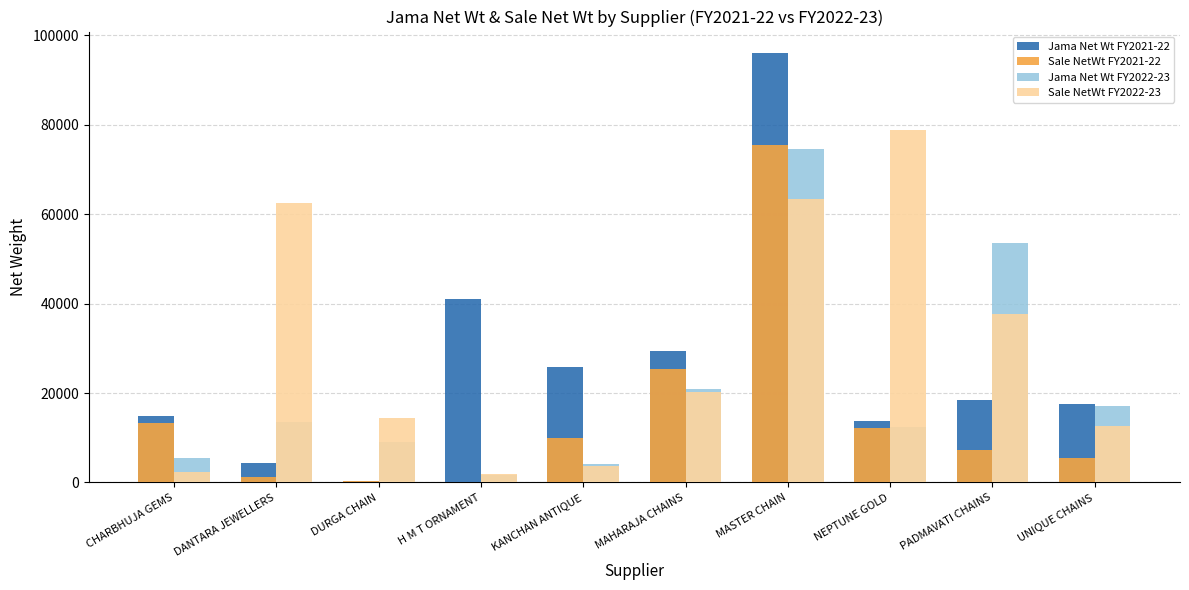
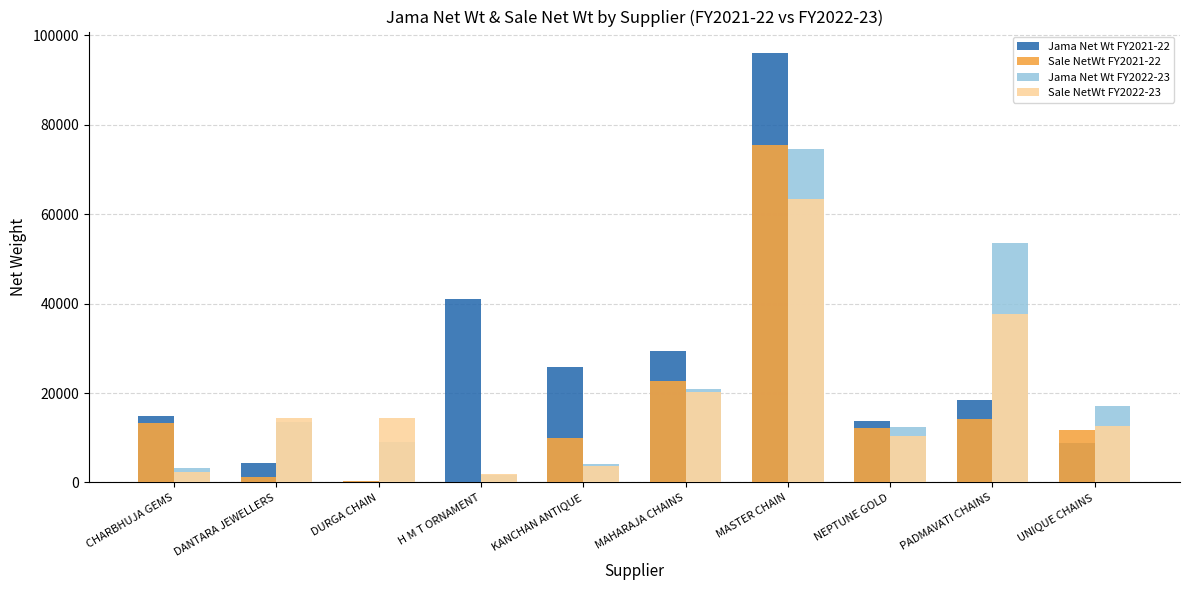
  {
    "Jama Net Wt FY2021-22": {
      "CHARBHUJA GEMS": 15000,
      "DANTARA JEWELLERS": 4000,
      "H M T ORNAMENT": 41000,
      "KANCHAN ANTIQUE": 26000,
      "MAHARAJA CHAINS": 29000,
      "MASTER CHAIN": 96000,
      "NEPTUNE GOLD": 14000,
      "PADMAVATI CHAINS": 18000,
-     "UNIQUE CHAINS": 18000
+     "UNIQUE CHAINS": 9000
    },
    "Sale NetWt FY2021-22": {
-     "MAHARAJA CHAINS": 25000,
-     "PADMAVATI CHAINS": 7000,
-     "UNIQUE CHAINS": 6000
+     "MAHARAJA CHAINS": 23000,
+     "PADMAVATI CHAINS": 14000,
+     "UNIQUE CHAINS": 12000
    },
    "Jama Net Wt FY2022-23": {
-     "CHARBHUJA GEMS": 6000,
+     "CHARBHUJA GEMS": 3000,
      "H M T ORNAMENT": 2000,
      "KANCHAN ANTIQUE": 4000,
      "MAHARAJA CHAINS": 21000,
      "MASTER CHAIN": 74000,
      "PADMAVATI CHAINS": 54000,
      "UNIQUE CHAINS": 17000
    },
    "Sale NetWt FY2022-23": {
-     "DANTARA JEWELLERS": 62000,
+     "DANTARA JEWELLERS": 14000,
      "DURGA CHAIN": 14000,
      "H M T ORNAMENT": 2000,
-     "NEPTUNE GOLD": 79000
+     "NEPTUNE GOLD": 10000
    }
  }
